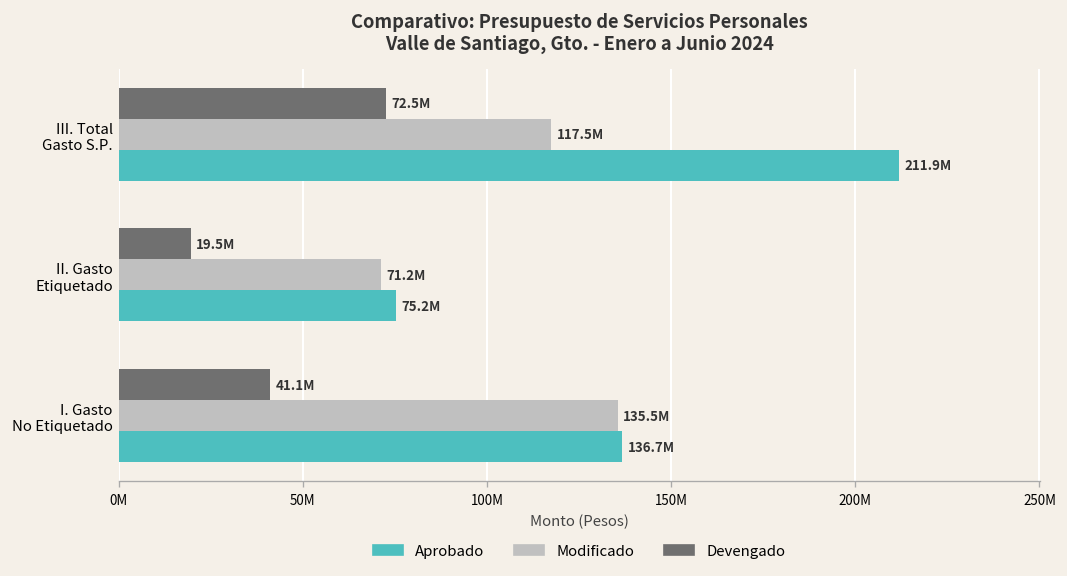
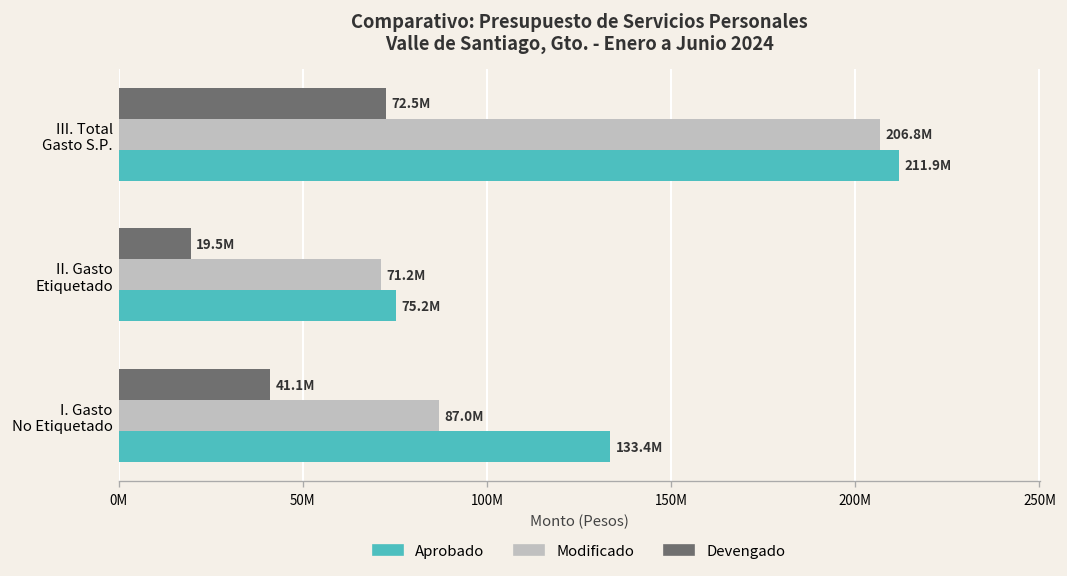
  {
    "Aprobado": {
      "III. Total Gasto S.P.": "211.9M",
      "II. Gasto Etiquetado": "75.2M",
-     "I. Gasto No Etiquetado": "136.7M"
+     "I. Gasto No Etiquetado": "133.4M"
    },
    "Modificado": {
-     "III. Total Gasto S.P.": "117.5M",
+     "III. Total Gasto S.P.": "206.8M",
      "II. Gasto Etiquetado": "71.2M",
-     "I. Gasto No Etiquetado": "135.5M"
+     "I. Gasto No Etiquetado": "87.0M"
    },
    "Devengado": {
      "III. Total Gasto S.P.": "72.5M",
      "II. Gasto Etiquetado": "19.5M",
      "I. Gasto No Etiquetado": "41.1M"
    }
  }
